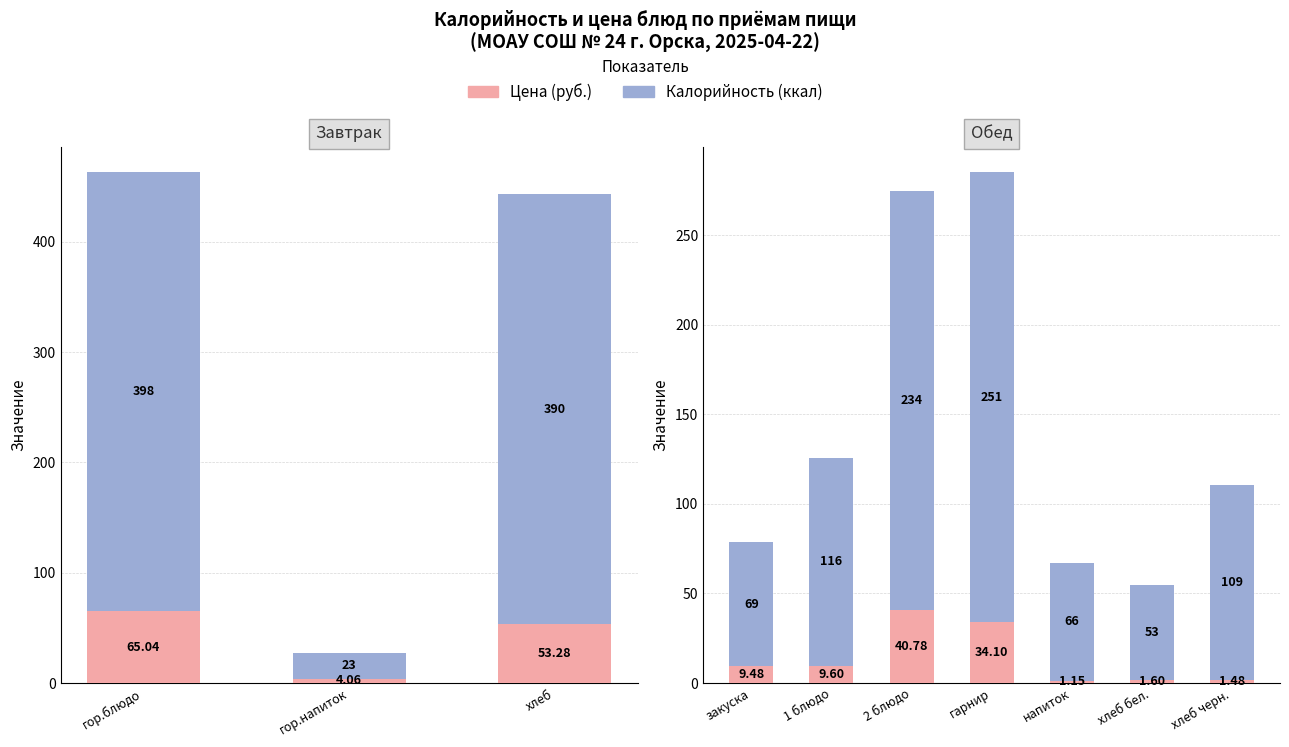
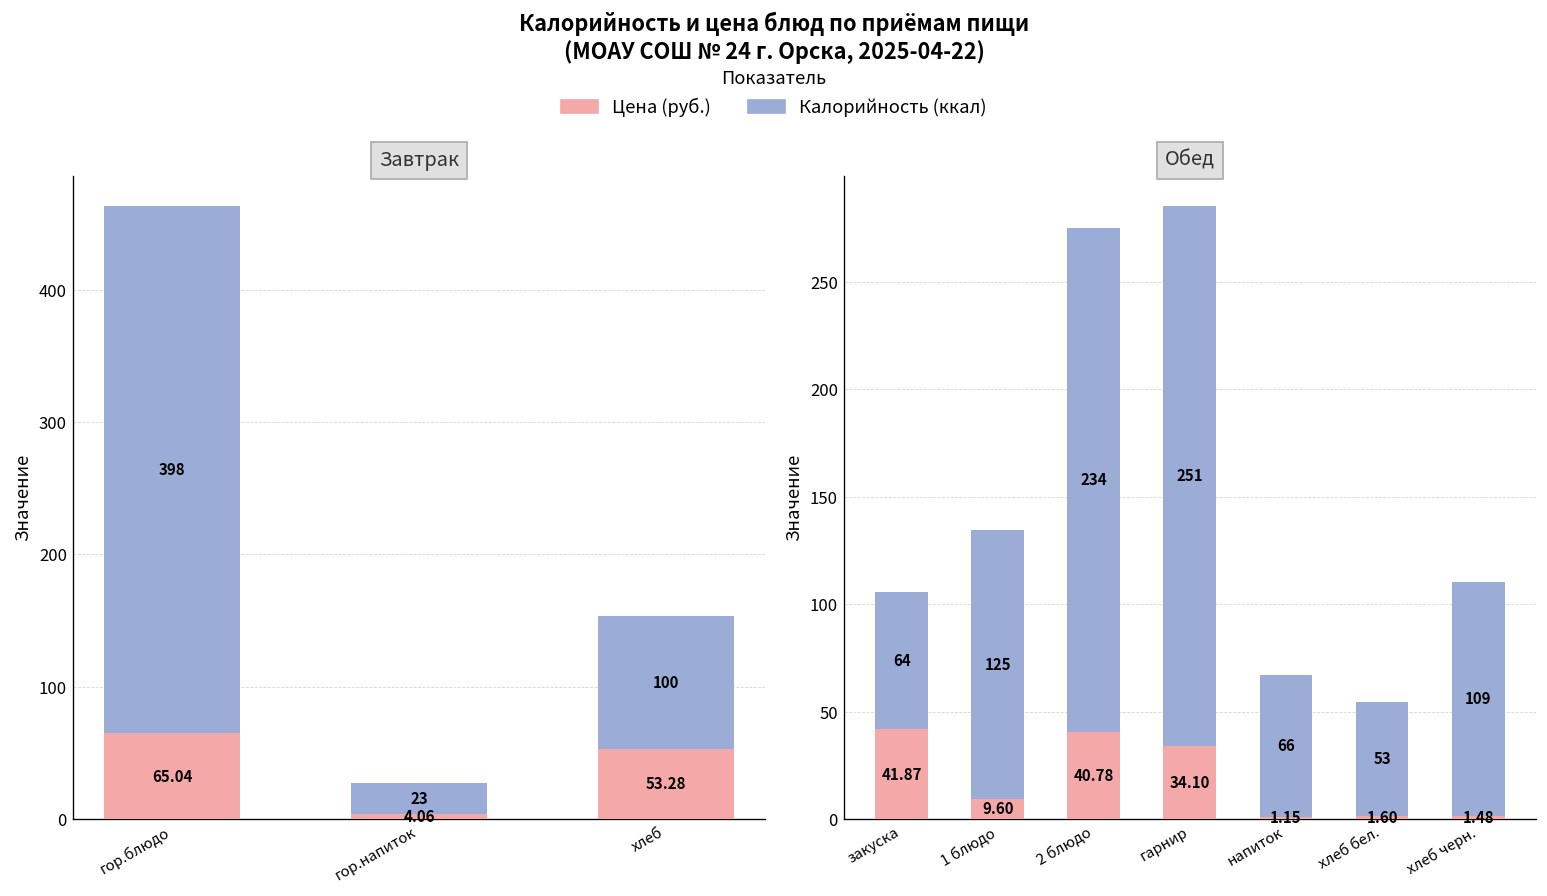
  {
    "Завтрак": {
      "Цена (руб.)": {
        "гор.блюдо": 65.04,
        "гор.напиток": 4.06,
        "хлеб": 53.28
      },
      "Калорийность (ккал)": {
        "гор.блюдо": 398,
        "гор.напиток": 23,
-       "хлеб": 390
+       "хлеб": 100
      }
    },
    "Обед": {
      "Цена (руб.)": {
-       "закуска": 9.48,
+       "закуска": 41.87,
        "1 блюдо": 9.60,
        "2 блюдо": 40.78,
        "гарнир": 34.10,
        "напиток": 1.15,
        "хлеб бел.": 1.60,
        "хлеб черн.": 1.48
      },
      "Калорийность (ккал)": {
-       "закуска": 69,
-       "1 блюдо": 116,
+       "закуска": 64,
+       "1 блюдо": 125,
        "2 блюдо": 234,
        "гарнир": 251,
        "напиток": 66,
        "хлеб бел.": 53,
        "хлеб черн.": 109
      }
    }
  }
